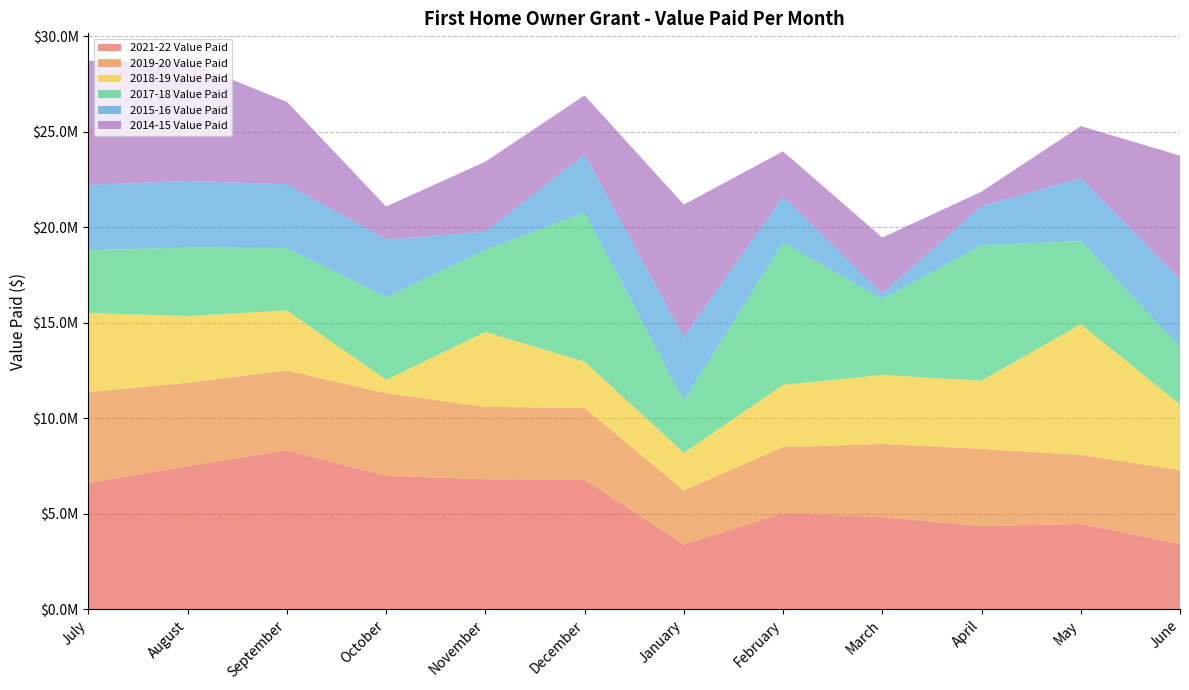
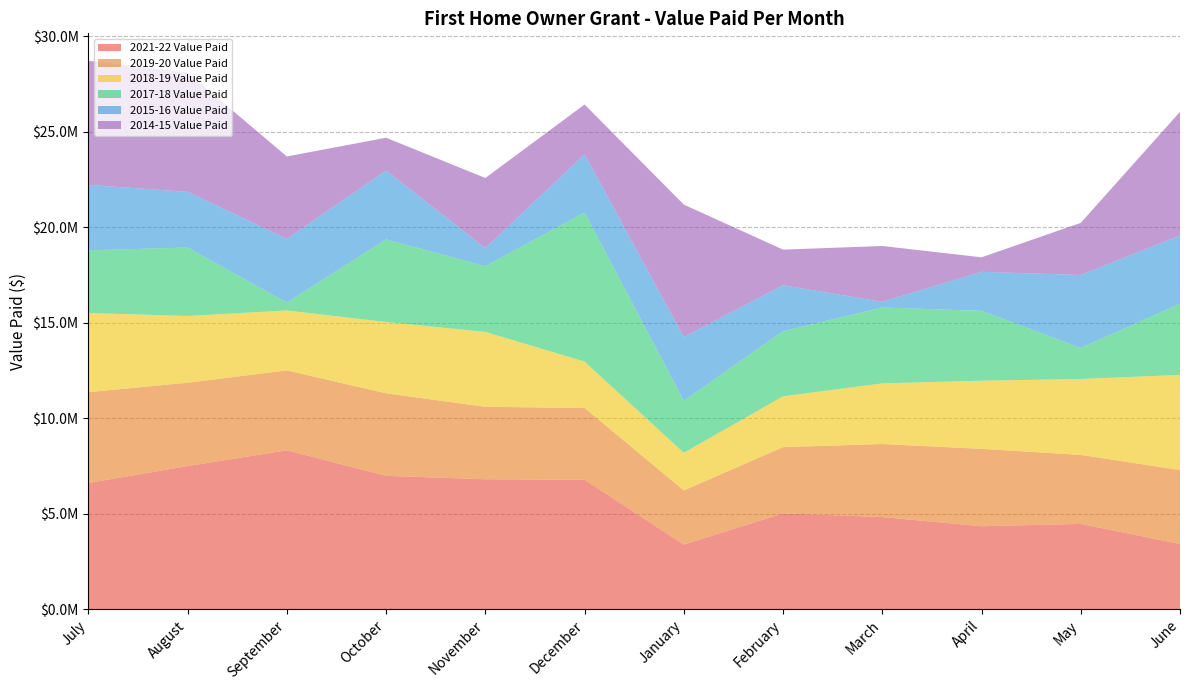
  {
    "2018-19 Value Paid": {
      "July": "$4100000",
      "August": "$3500000",
      "September": "$3100000",
-     "October": "$700000",
+     "October": "$3700000",
      "November": "$3900000",
      "December": "$2400000",
      "January": "$2000000",
-     "February": "$3300000",
-     "March": "$3600000",
+     "February": "$2700000",
+     "March": "$3200000",
      "April": "$3600000",
-     "May": "$6800000",
-     "June": "$3400000"
+     "May": "$4000000",
+     "June": "$5000000"
    },
    "2017-18 Value Paid": {
      "July": "$3300000",
      "August": "$3600000",
-     "September": "$3300000",
+     "September": "$400000",
      "October": "$4300000",
-     "November": "$4300000",
+     "November": "$3400000",
      "December": "$7800000",
      "January": "$2700000",
-     "February": "$7500000",
+     "February": "$3400000",
      "March": "$4000000",
-     "April": "$7100000",
-     "May": "$4400000",
-     "June": "$3000000"
+     "April": "$3700000",
+     "May": "$1600000",
+     "June": "$3700000"
    },
    "2015-16 Value Paid": {
      "July": "$3400000",
-     "August": "$3500000",
+     "August": "$2900000",
      "September": "$3300000",
-     "October": "$3000000",
+     "October": "$3600000",
      "November": "$900000",
      "December": "$3000000",
      "January": "$3300000",
      "February": "$2400000",
      "March": "$300000",
      "April": "$2000000",
-     "May": "$3300000",
+     "May": "$3800000",
      "June": "$3600000"
    },
    "2014-15 Value Paid": {
      "July": "$6500000",
      "September": "$4300000",
      "October": "$1700000",
      "November": "$3700000",
-     "December": "$3100000",
+     "December": "$2600000",
      "January": "$6900000",
-     "February": "$2400000",
+     "February": "$1900000",
      "March": "$2900000",
      "April": "$800000",
      "May": "$2700000",
      "June": "$6500000"
    }
  }
